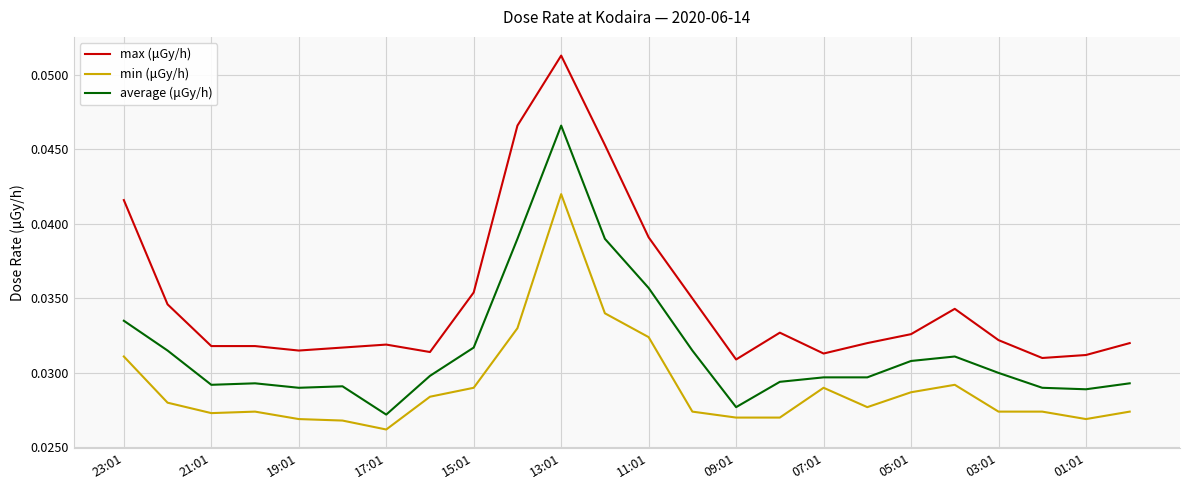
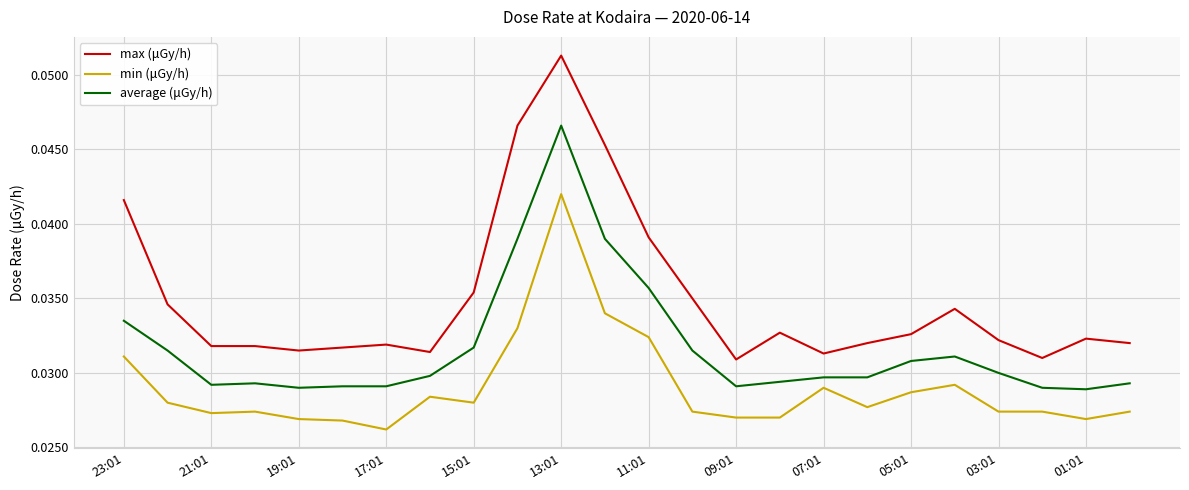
  {
    "max (μGy/h)": {
      "23:01": 0.0416,
      "21:01": 0.0318,
      "19:01": 0.0315,
      "17:01": 0.0319,
      "15:01": 0.0354,
      "13:01": 0.0513,
      "11:01": 0.0391,
      "09:01": 0.0309,
      "07:01": 0.0313,
      "05:01": 0.0326,
      "03:01": 0.0322,
-     "01:01": 0.0312
+     "01:01": 0.0323
    },
    "min (μGy/h)": {
      "23:01": 0.031,
      "21:01": 0.0273,
      "19:01": 0.027,
      "17:01": 0.0262,
-     "15:01": 0.029,
+     "15:01": 0.028,
      "13:01": 0.042,
      "11:01": 0.0324,
      "09:01": 0.027,
      "07:01": 0.029,
      "05:01": 0.0287,
      "03:01": 0.0274,
      "01:01": 0.027
    },
    "average (μGy/h)": {
      "23:01": 0.0335,
      "21:01": 0.0292,
      "19:01": 0.0290,
-     "17:01": 0.0272,
+     "17:01": 0.0291,
      "15:01": 0.0317,
      "13:01": 0.0466,
      "11:01": 0.0357,
-     "09:01": 0.0277,
+     "09:01": 0.0291,
      "07:01": 0.0297,
      "05:01": 0.0308,
      "03:01": 0.0300,
      "01:01": 0.0289
    }
  }
